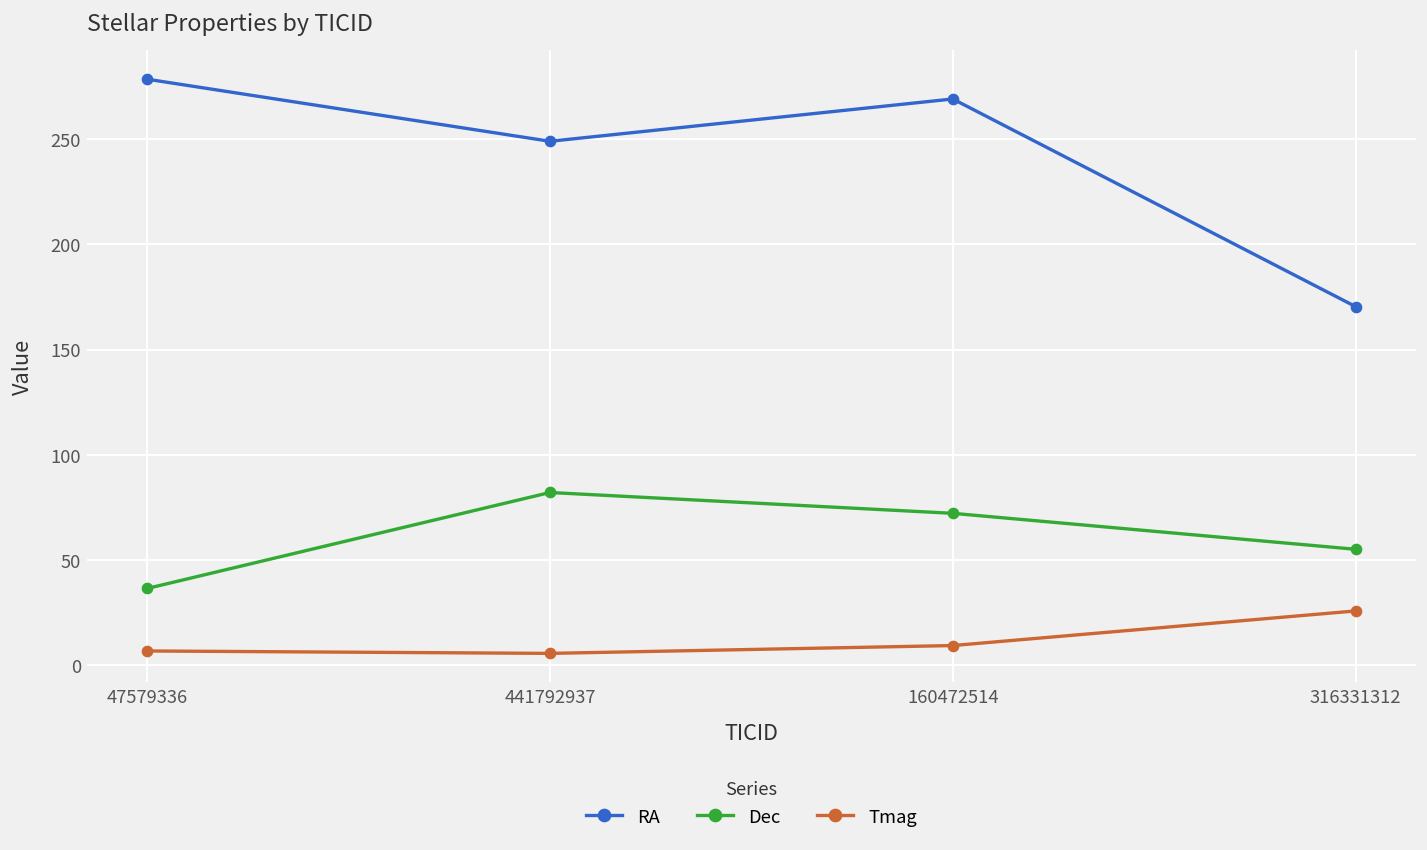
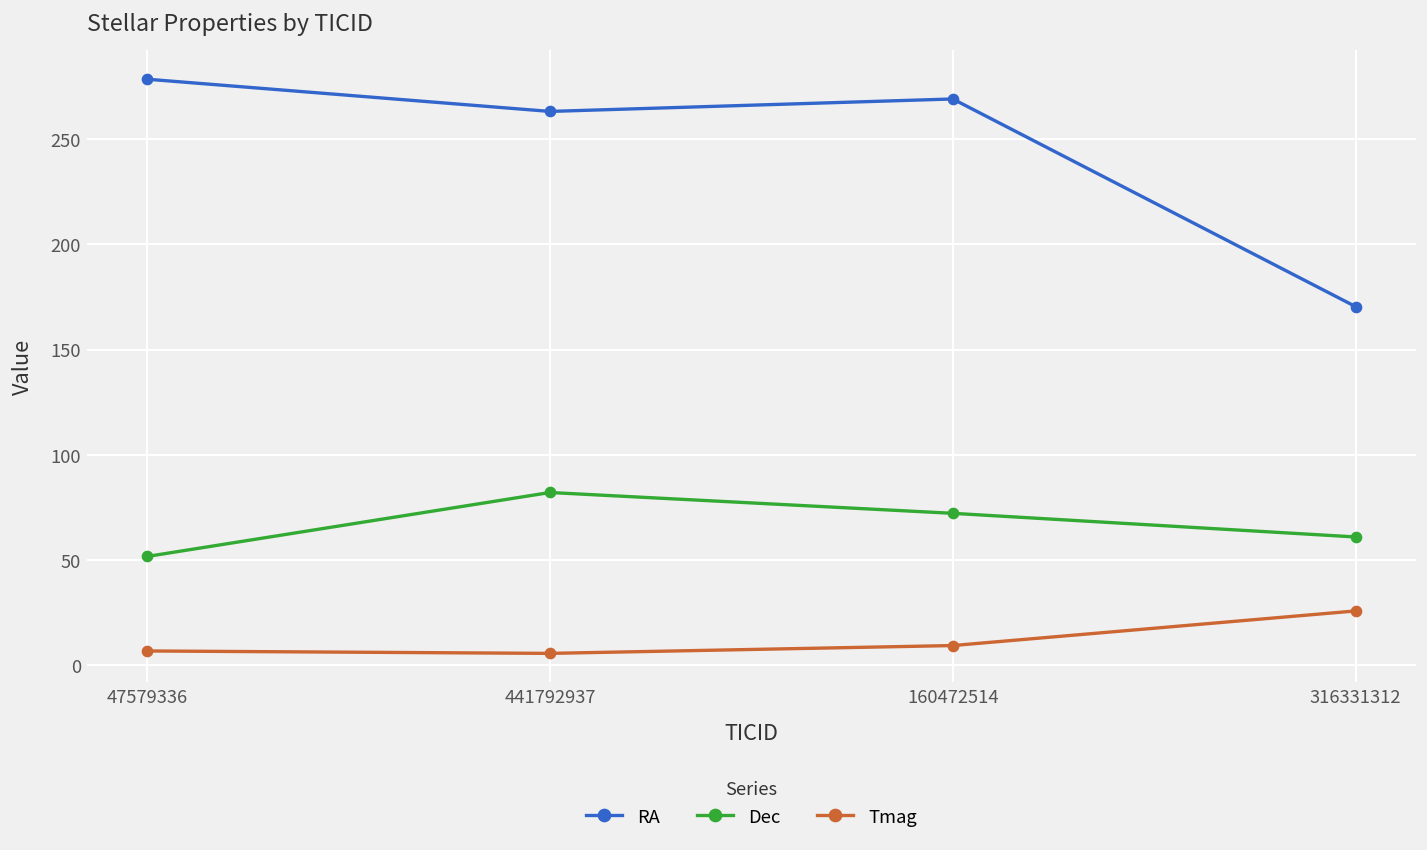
  {
    "RA": {
      "47579336": 278,
-     "441792937": 249,
+     "441792937": 263,
      "160472514": 269,
      "316331312": 170
    },
    "Dec": {
-     "47579336": 37,
+     "47579336": 52,
      "441792937": 82,
      "160472514": 72,
-     "316331312": 55
+     "316331312": 61
    },
    "Tmag": {
      "47579336": 7,
      "441792937": 6,
      "160472514": 9,
      "316331312": 26
    }
  }
